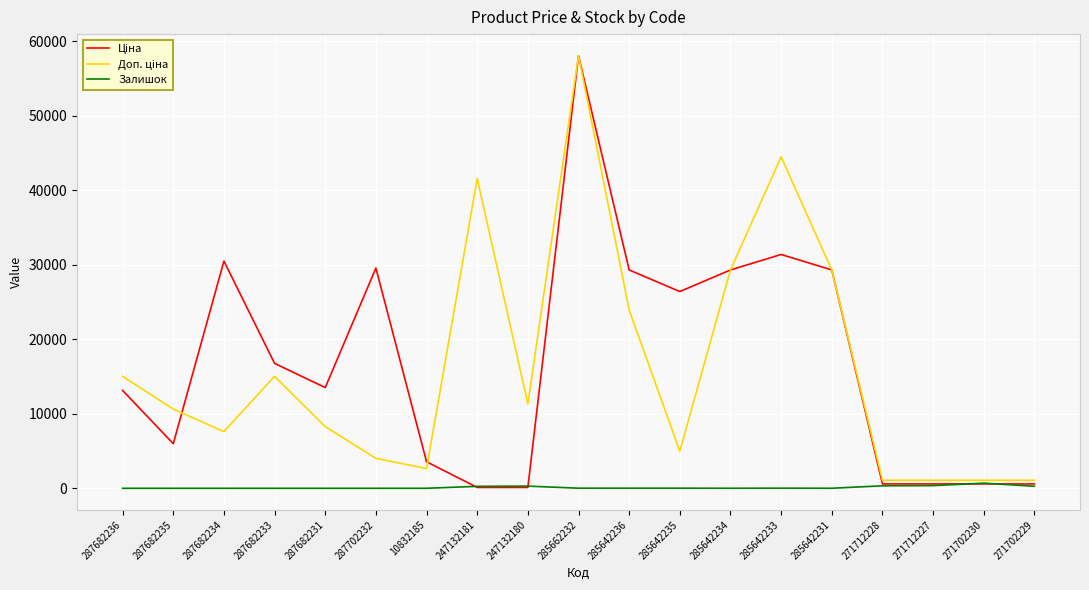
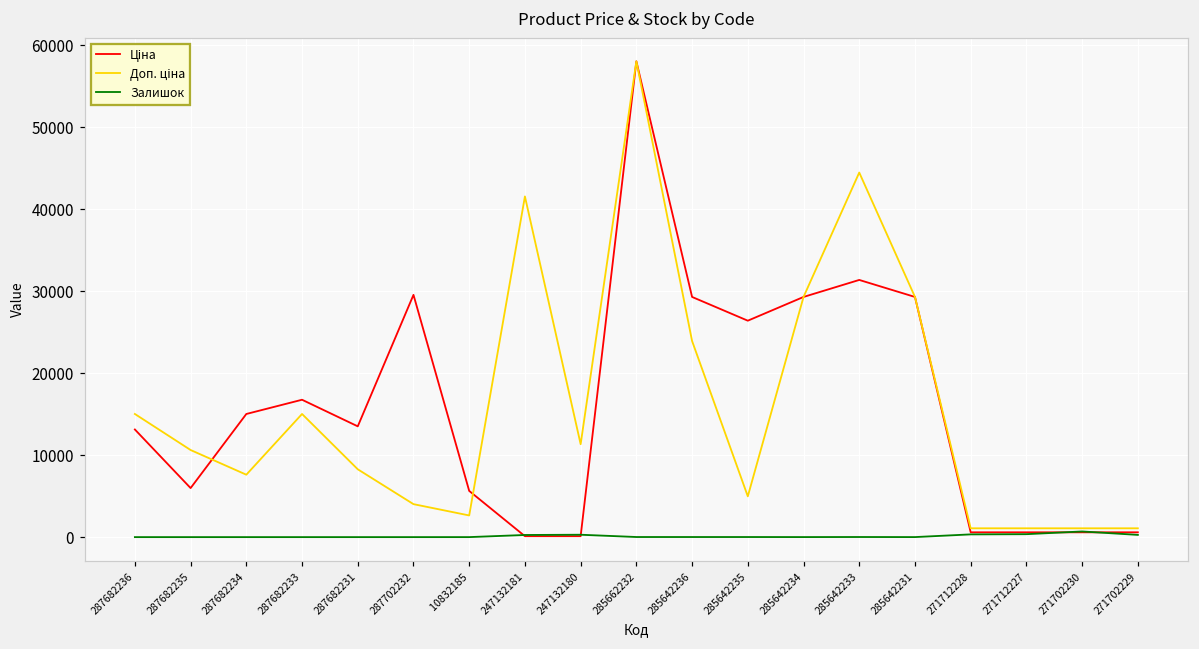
  {
    "Ціна": {
      "287682236": 13000,
      "287682235": 6000,
-     "287682234": 30000,
+     "287682234": 15000,
      "287682233": 17000,
      "287682231": 14000,
      "287702232": 30000,
-     "10832185": 4000,
+     "10832185": 6000,
      "285642236": 29000,
      "285642235": 26000,
      "285642233": 31000
    },
    "Доп. ціна": {
      "287682236": 15000,
      "287682235": 11000,
      "287682234": 8000,
      "287682233": 15000,
      "287682231": 8000,
      "287702232": 4000,
      "10832185": 3000,
      "247132181": 42000,
      "247132180": 11000,
      "285642236": 24000,
      "285642235": 5000,
      "285642233": 44000,
      "271712228": 1000,
      "271712227": 1000,
      "271702230": 1000,
      "271702229": 1000
    },
    "Залишок": {
      "287682236": 0,
      "287682235": 0,
      "287682234": 0,
      "287682233": 0,
      "287682231": 0,
      "287702232": 0,
      "10832185": 0,
      "285662232": 0,
      "285642236": 0,
      "285642235": 0,
      "285642234": 0,
      "285642233": 0,
      "285642231": 0
    }
  }
